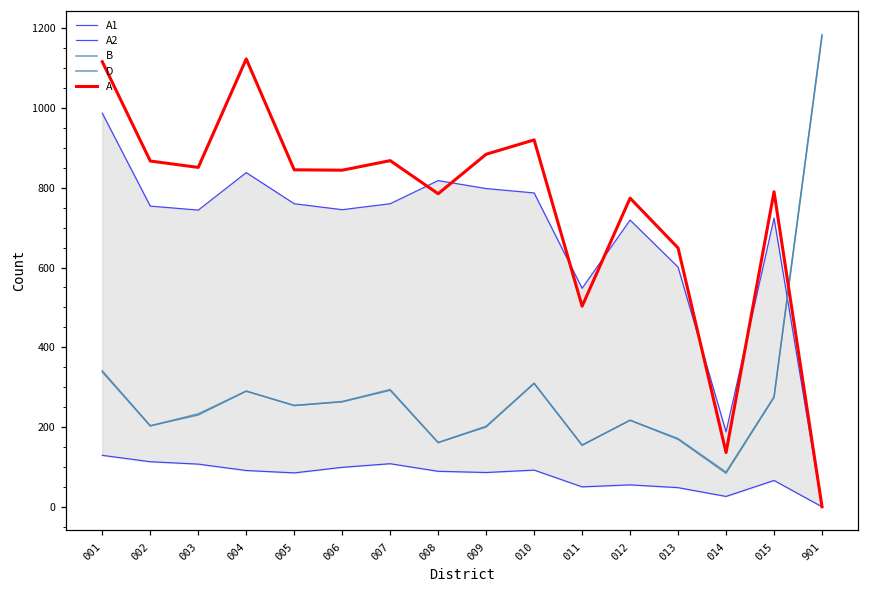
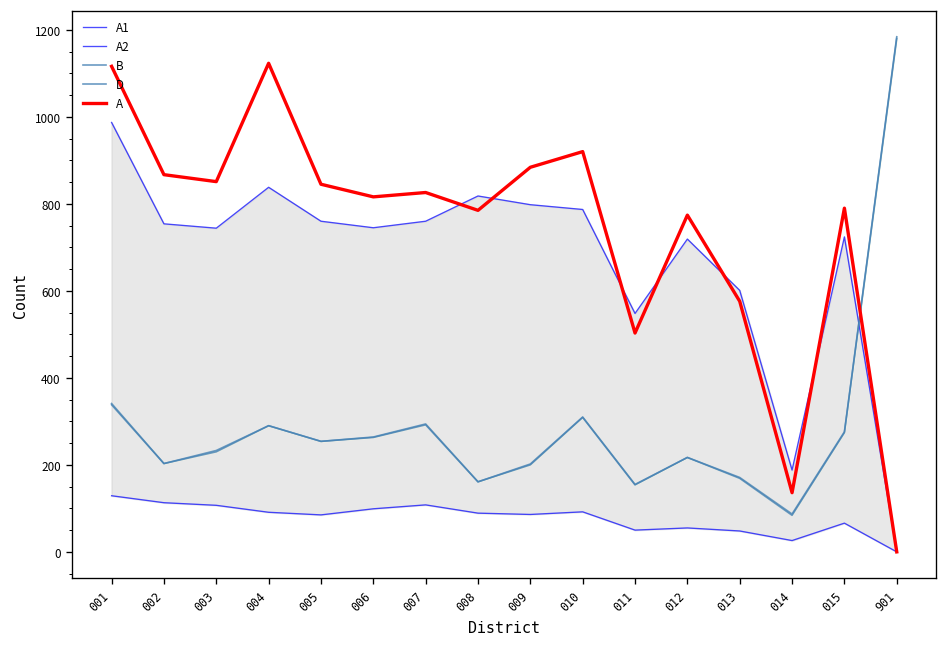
  {
    "A": {
      "001": 1120,
      "002": 870,
      "003": 850,
      "004": 1120,
      "005": 850,
-     "006": 840,
-     "007": 870,
+     "006": 820,
+     "007": 830,
      "008": 790,
      "009": 880,
      "010": 920,
      "011": 500,
      "012": 770,
-     "013": 650,
+     "013": 580,
      "014": 140,
      "015": 790
    }
  }
